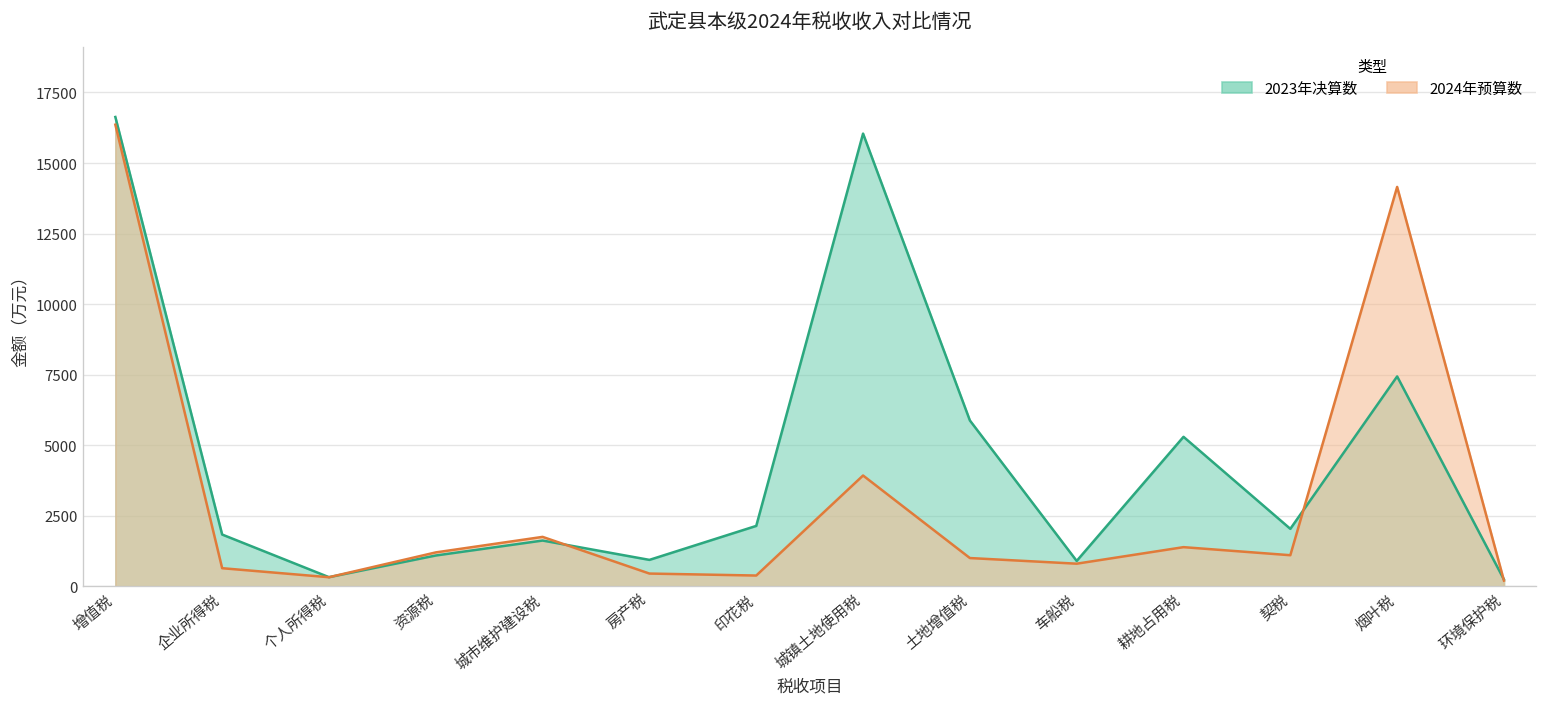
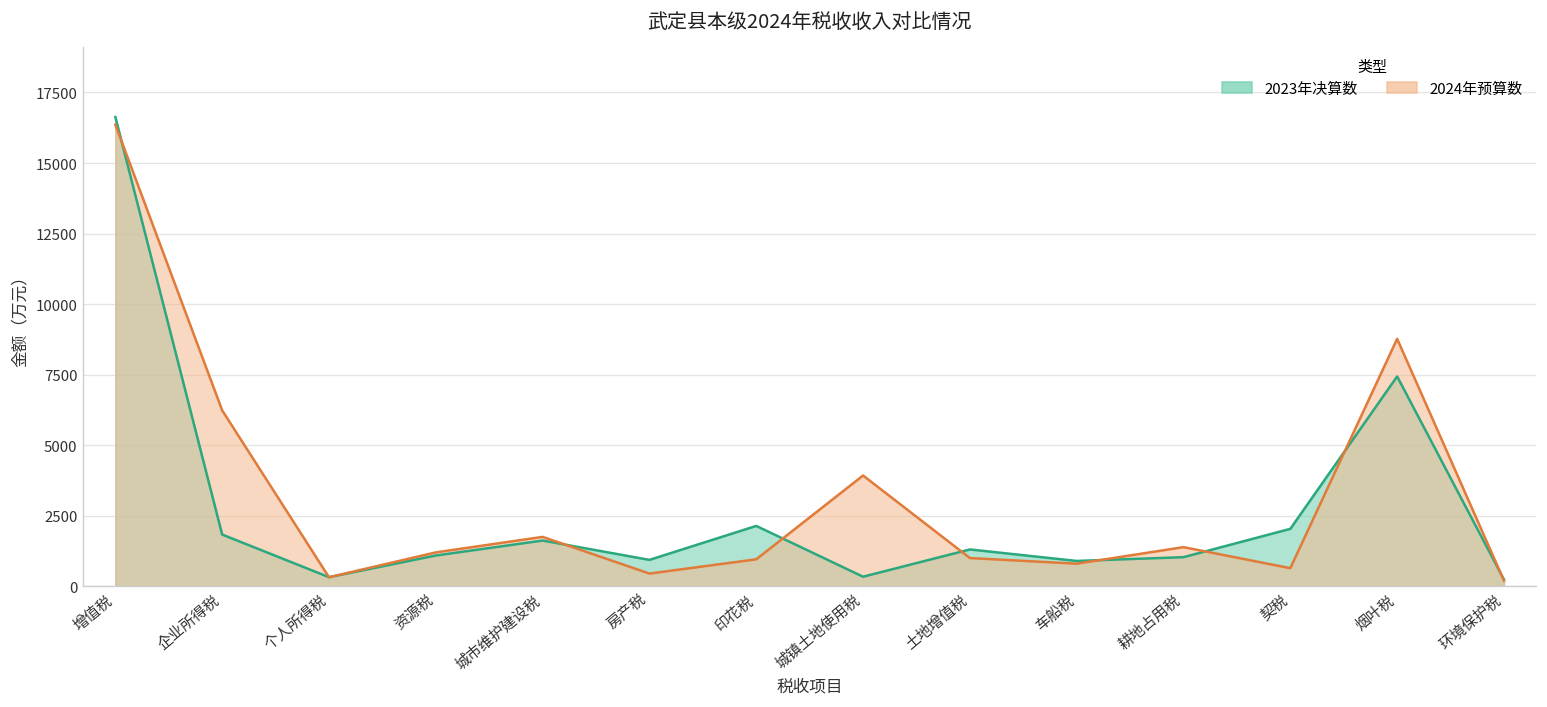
  {
    "2023年决算数": {
      "增值税": 16600,
      "企业所得税": 1800,
      "资源税": 1100,
      "城市维护建设税": 1600,
      "房产税": 900,
      "印花税": 2100,
-     "城镇土地使用税": 16000,
-     "土地增值税": 5900,
-     "耕地占用税": 5300,
+     "城镇土地使用税": 300,
+     "土地增值税": 1300,
+     "耕地占用税": 1000,
      "契税": 2000,
      "烟叶税": 7400
    },
    "2024年预算数": {
      "增值税": 16400,
-     "企业所得税": 600,
+     "企业所得税": 6200,
      "资源税": 1200,
      "城市维护建设税": 1800,
      "房产税": 500,
-     "印花税": 400,
+     "印花税": 1000,
      "城镇土地使用税": 3900,
      "土地增值税": 1000,
      "耕地占用税": 1400,
-     "契税": 1100,
-     "烟叶税": 14200
+     "契税": 600,
+     "烟叶税": 8800
    }
  }
